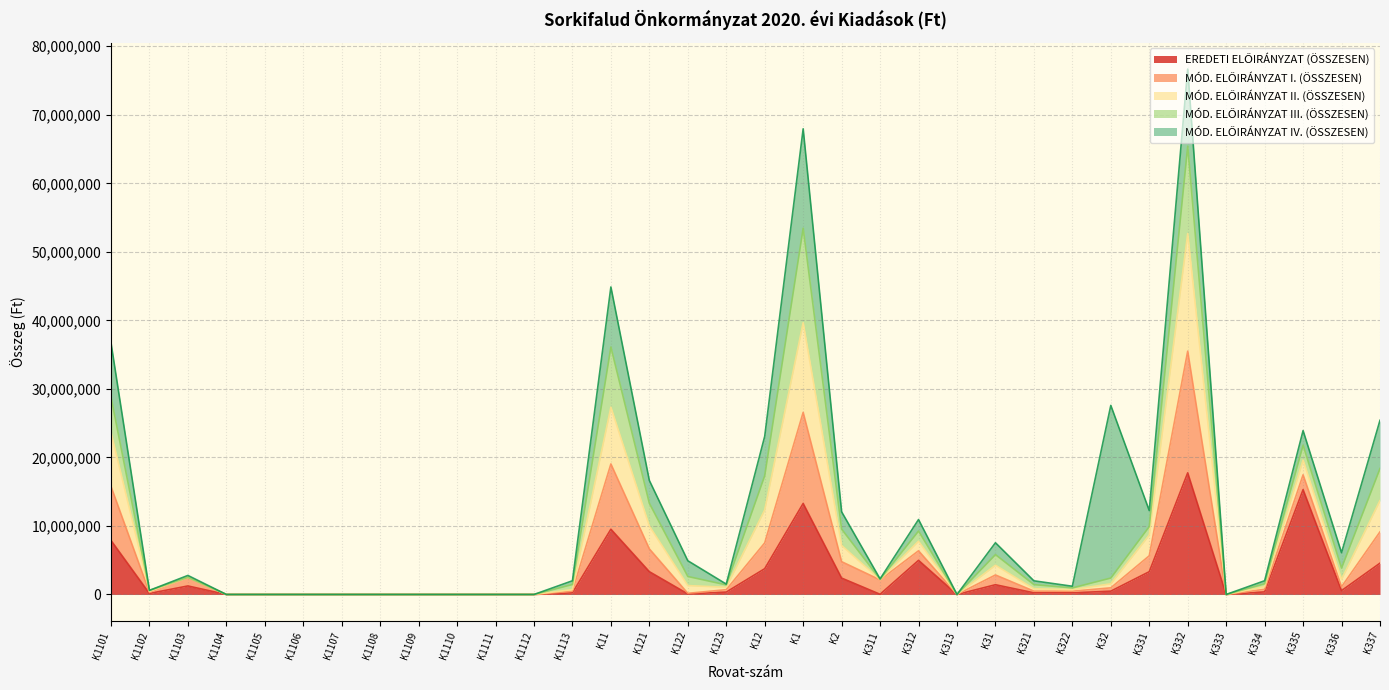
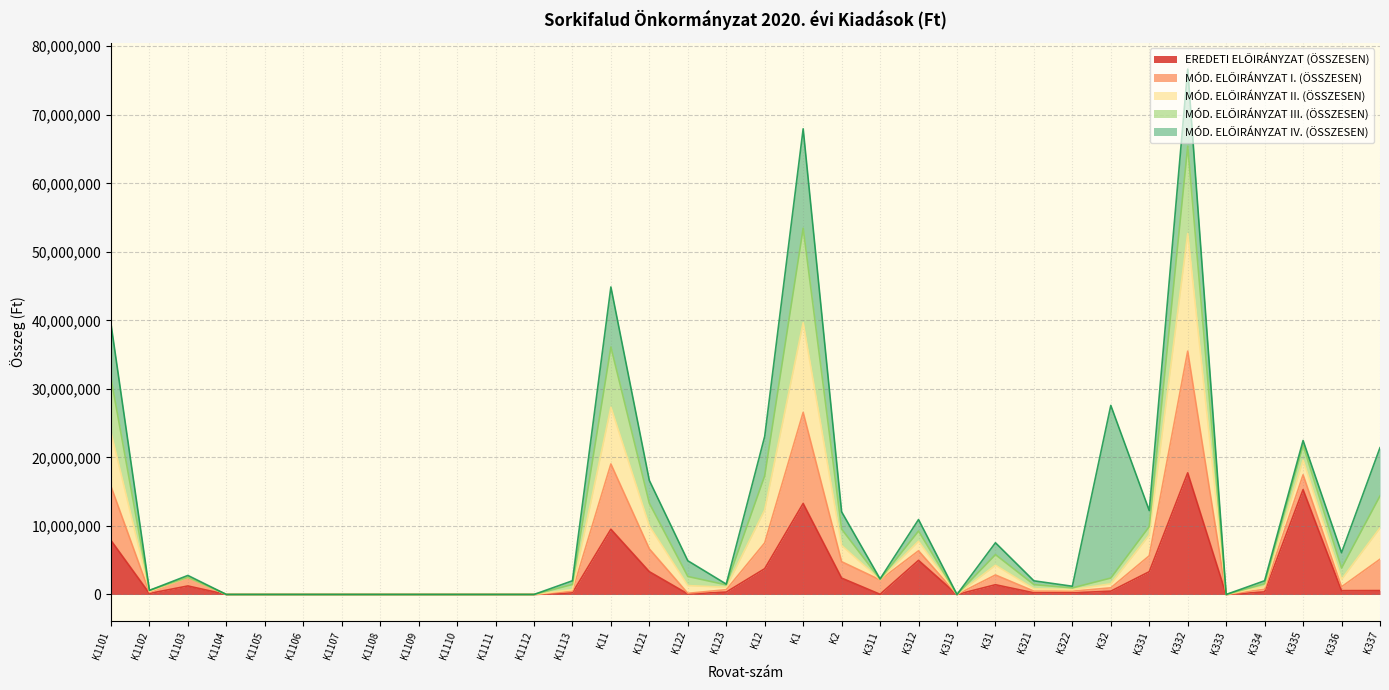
  {
    "EREDETI ELŐIRÁNYZAT (ÖSSZESEN)": {
      "K1101": "8,000,000",
      "K1103": "1,000,000",
      "K11": "10,000,000",
      "K121": "3,000,000",
      "K12": "4,000,000",
      "K1": "13,000,000",
      "K2": "2,000,000",
      "K311": "0",
      "K312": "5,000,000",
      "K31": "1,000,000",
      "K32": "0",
      "K331": "3,000,000",
      "K332": "18,000,000",
      "K334": "0",
      "K335": "15,000,000",
      "K336": "1,000,000",
-     "K337": "5,000,000"
+     "K337": "1,000,000"
    },
    "MÓD. ELŐIRÁNYZAT I. (ÖSSZESEN)": {
      "K1101": "8,000,000",
      "K11": "10,000,000",
      "K121": "3,000,000",
      "K12": "4,000,000",
      "K1": "13,000,000",
      "K2": "2,000,000",
      "K312": "1,000,000",
      "K31": "1,000,000",
      "K32": "0",
      "K331": "2,000,000",
      "K332": "18,000,000",
      "K334": "0",
      "K335": "2,000,000",
      "K336": "1,000,000",
      "K337": "5,000,000"
    },
    "MÓD. ELŐIRÁNYZAT II. (ÖSSZESEN)": {
      "K1101": "8,000,000",
      "K11": "8,000,000",
      "K121": "3,000,000",
      "K122": "1,000,000",
      "K12": "5,000,000",
      "K1": "13,000,000",
      "K2": "2,000,000",
      "K312": "1,000,000",
      "K31": "1,000,000",
      "K32": "1,000,000",
      "K331": "3,000,000",
      "K332": "17,000,000",
      "K334": "0",
      "K335": "2,000,000",
      "K336": "1,000,000",
      "K337": "5,000,000"
    },
    "MÓD. ELŐIRÁNYZAT III. (ÖSSZESEN)": {
-     "K1101": "5,000,000",
+     "K1101": "8,000,000",
      "K1113": "1,000,000",
      "K11": "9,000,000",
      "K121": "3,000,000",
      "K122": "1,000,000",
      "K12": "5,000,000",
      "K1": "14,000,000",
      "K2": "2,000,000",
      "K312": "1,000,000",
      "K31": "2,000,000",
      "K321": "1,000,000",
      "K32": "1,000,000",
      "K331": "1,000,000",
      "K332": "13,000,000",
      "K334": "0",
      "K335": "2,000,000",
      "K336": "2,000,000",
      "K337": "5,000,000"
    },
    "MÓD. ELŐIRÁNYZAT IV. (ÖSSZESEN)": {
      "K1101": "8,000,000",
      "K1113": "1,000,000",
      "K11": "9,000,000",
      "K121": "3,000,000",
      "K122": "2,000,000",
      "K12": "6,000,000",
      "K1": "15,000,000",
      "K2": "3,000,000",
      "K312": "2,000,000",
      "K31": "2,000,000",
      "K321": "1,000,000",
      "K32": "25,000,000",
      "K331": "2,000,000",
      "K334": "0",
-     "K335": "2,000,000",
+     "K335": "1,000,000",
      "K336": "2,000,000",
      "K337": "7,000,000"
    }
  }
